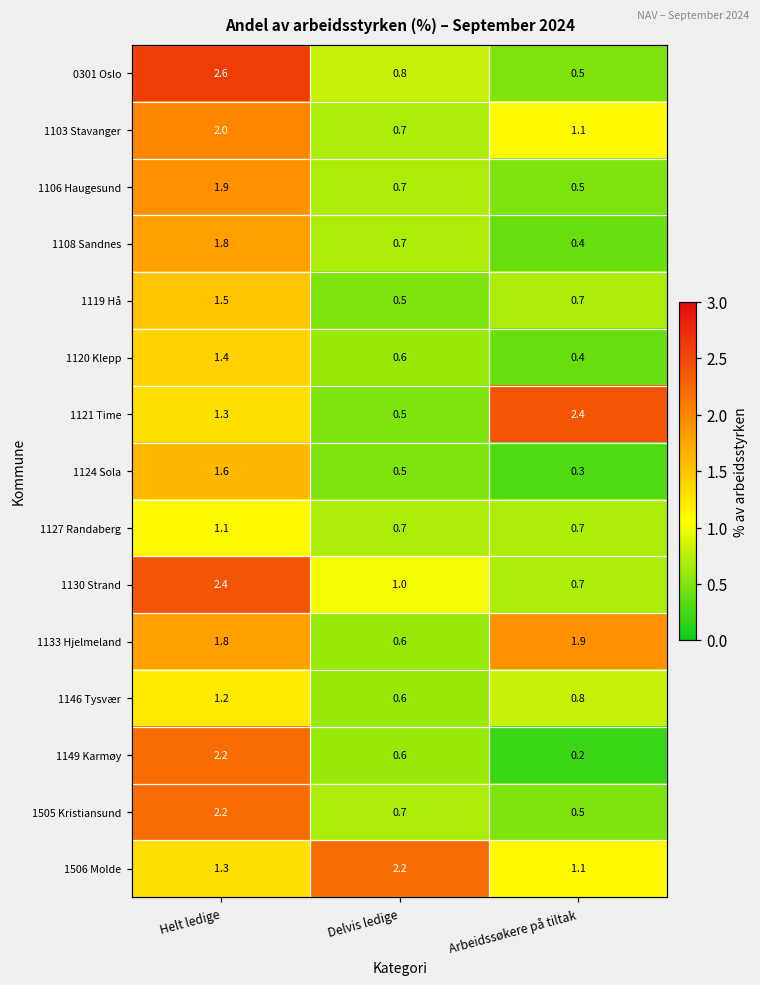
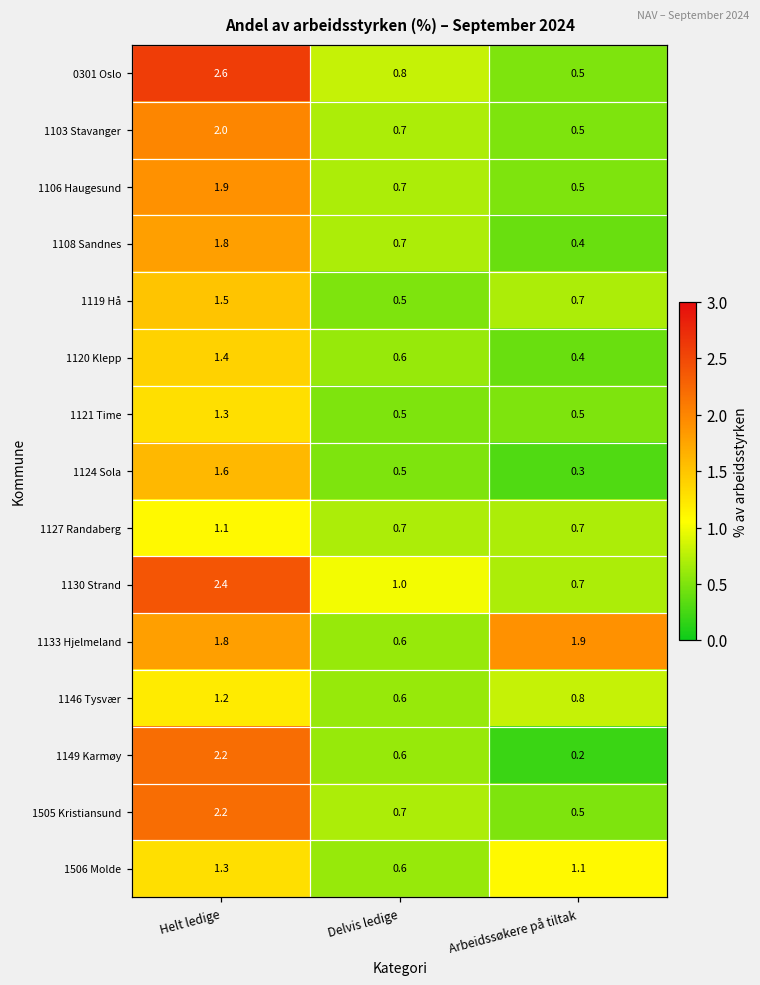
  {
    "0301 Oslo": {
      "Helt ledige": 2.6,
      "Delvis ledige": 0.8,
      "Arbeidssøkere på tiltak": 0.5
    },
    "1103 Stavanger": {
      "Helt ledige": 2.0,
      "Delvis ledige": 0.7,
-     "Arbeidssøkere på tiltak": 1.1
+     "Arbeidssøkere på tiltak": 0.5
    },
    "1106 Haugesund": {
      "Helt ledige": 1.9,
      "Delvis ledige": 0.7,
      "Arbeidssøkere på tiltak": 0.5
    },
    "1108 Sandnes": {
      "Helt ledige": 1.8,
      "Delvis ledige": 0.7,
      "Arbeidssøkere på tiltak": 0.4
    },
    "1119 Hå": {
      "Helt ledige": 1.5,
      "Delvis ledige": 0.5,
      "Arbeidssøkere på tiltak": 0.7
    },
    "1120 Klepp": {
      "Helt ledige": 1.4,
      "Delvis ledige": 0.6,
      "Arbeidssøkere på tiltak": 0.4
    },
    "1121 Time": {
      "Helt ledige": 1.3,
      "Delvis ledige": 0.5,
-     "Arbeidssøkere på tiltak": 2.4
+     "Arbeidssøkere på tiltak": 0.5
    },
    "1124 Sola": {
      "Helt ledige": 1.6,
      "Delvis ledige": 0.5,
      "Arbeidssøkere på tiltak": 0.3
    },
    "1127 Randaberg": {
      "Helt ledige": 1.1,
      "Delvis ledige": 0.7,
      "Arbeidssøkere på tiltak": 0.7
    },
    "1130 Strand": {
      "Helt ledige": 2.4,
      "Delvis ledige": 1.0,
      "Arbeidssøkere på tiltak": 0.7
    },
    "1133 Hjelmeland": {
      "Helt ledige": 1.8,
      "Delvis ledige": 0.6,
      "Arbeidssøkere på tiltak": 1.9
    },
    "1146 Tysvær": {
      "Helt ledige": 1.2,
      "Delvis ledige": 0.6,
      "Arbeidssøkere på tiltak": 0.8
    },
    "1149 Karmøy": {
      "Helt ledige": 2.2,
      "Delvis ledige": 0.6,
      "Arbeidssøkere på tiltak": 0.2
    },
    "1505 Kristiansund": {
      "Helt ledige": 2.2,
      "Delvis ledige": 0.7,
      "Arbeidssøkere på tiltak": 0.5
    },
    "1506 Molde": {
      "Helt ledige": 1.3,
-     "Delvis ledige": 2.2,
+     "Delvis ledige": 0.6,
      "Arbeidssøkere på tiltak": 1.1
    }
  }
